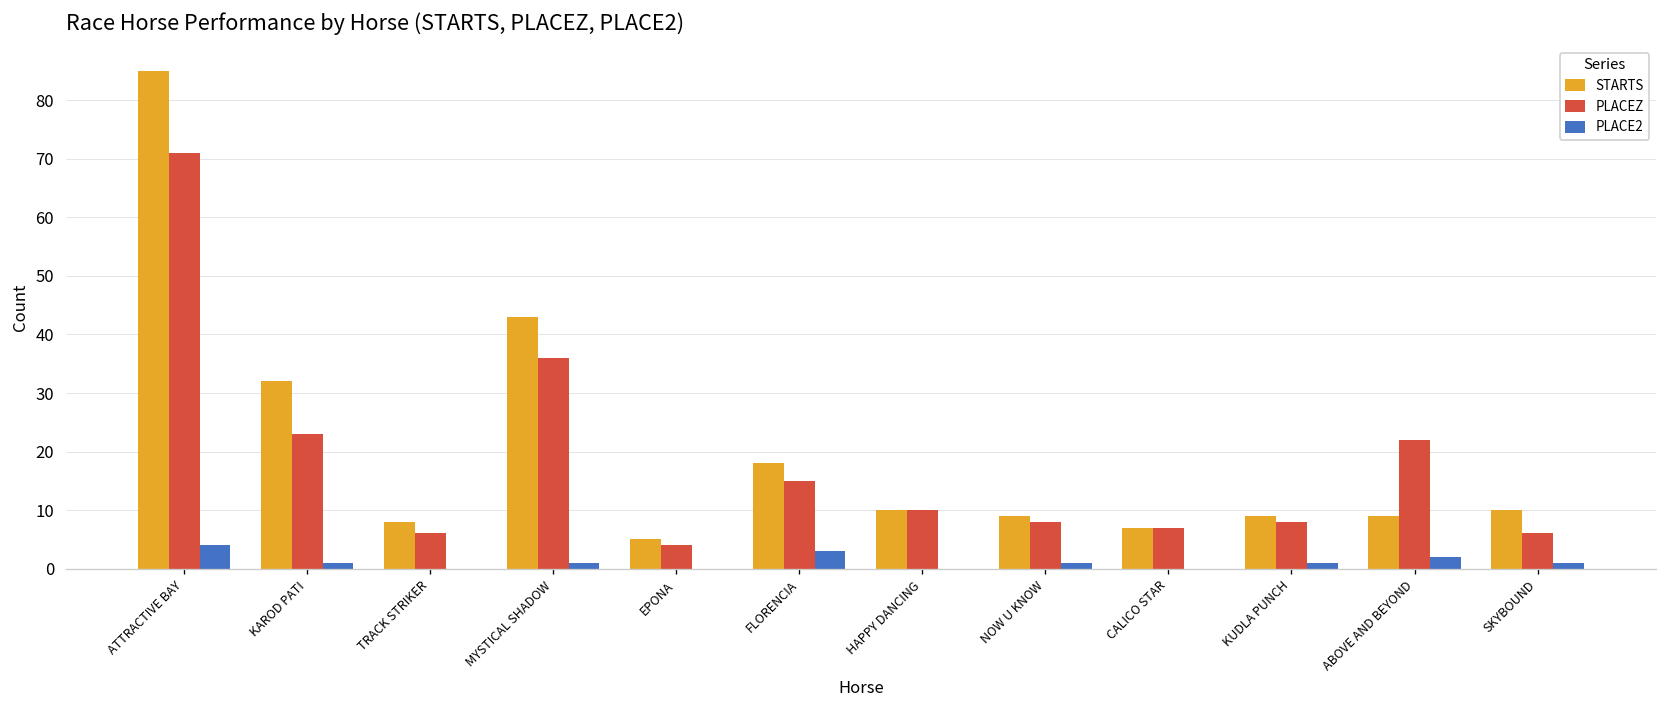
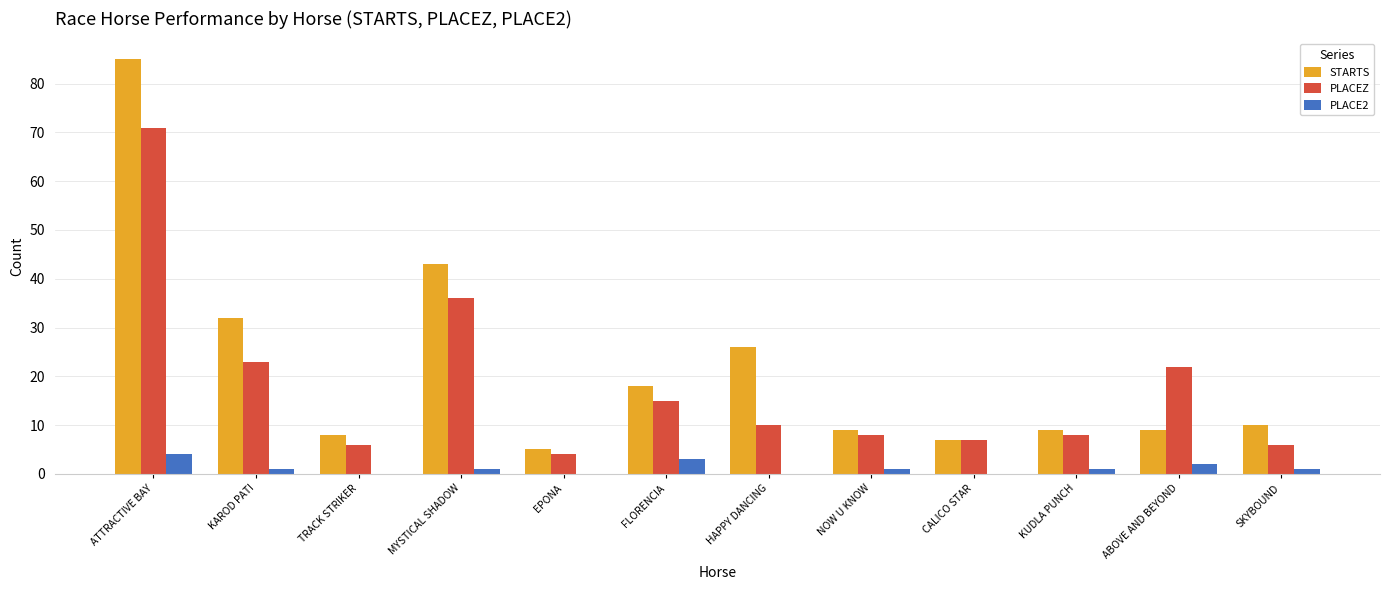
  {
    "STARTS": {
      "ATTRACTIVE BAY": 85,
      "KAROD PATI": 32,
      "TRACK STRIKER": 8,
      "MYSTICAL SHADOW": 43,
      "EPONA": 5,
      "FLORENCIA": 18,
-     "HAPPY DANCING": 10,
+     "HAPPY DANCING": 26,
      "NOW U KNOW": 9,
      "CALICO STAR": 7,
      "KUDLA PUNCH": 9,
      "ABOVE AND BEYOND": 9,
      "SKYBOUND": 10
    },
    "PLACEZ": {
      "ATTRACTIVE BAY": 71,
      "KAROD PATI": 23,
      "TRACK STRIKER": 6,
      "MYSTICAL SHADOW": 36,
      "EPONA": 4,
      "FLORENCIA": 15,
      "HAPPY DANCING": 10,
      "NOW U KNOW": 8,
      "CALICO STAR": 7,
      "KUDLA PUNCH": 8,
      "ABOVE AND BEYOND": 22,
      "SKYBOUND": 6
    },
    "PLACE2": {
      "ATTRACTIVE BAY": 4,
      "KAROD PATI": 1,
      "TRACK STRIKER": 0,
      "MYSTICAL SHADOW": 1,
      "EPONA": 0,
      "FLORENCIA": 3,
      "HAPPY DANCING": 0,
      "NOW U KNOW": 1,
      "CALICO STAR": 0,
      "KUDLA PUNCH": 1,
      "ABOVE AND BEYOND": 2,
      "SKYBOUND": 1
    }
  }
